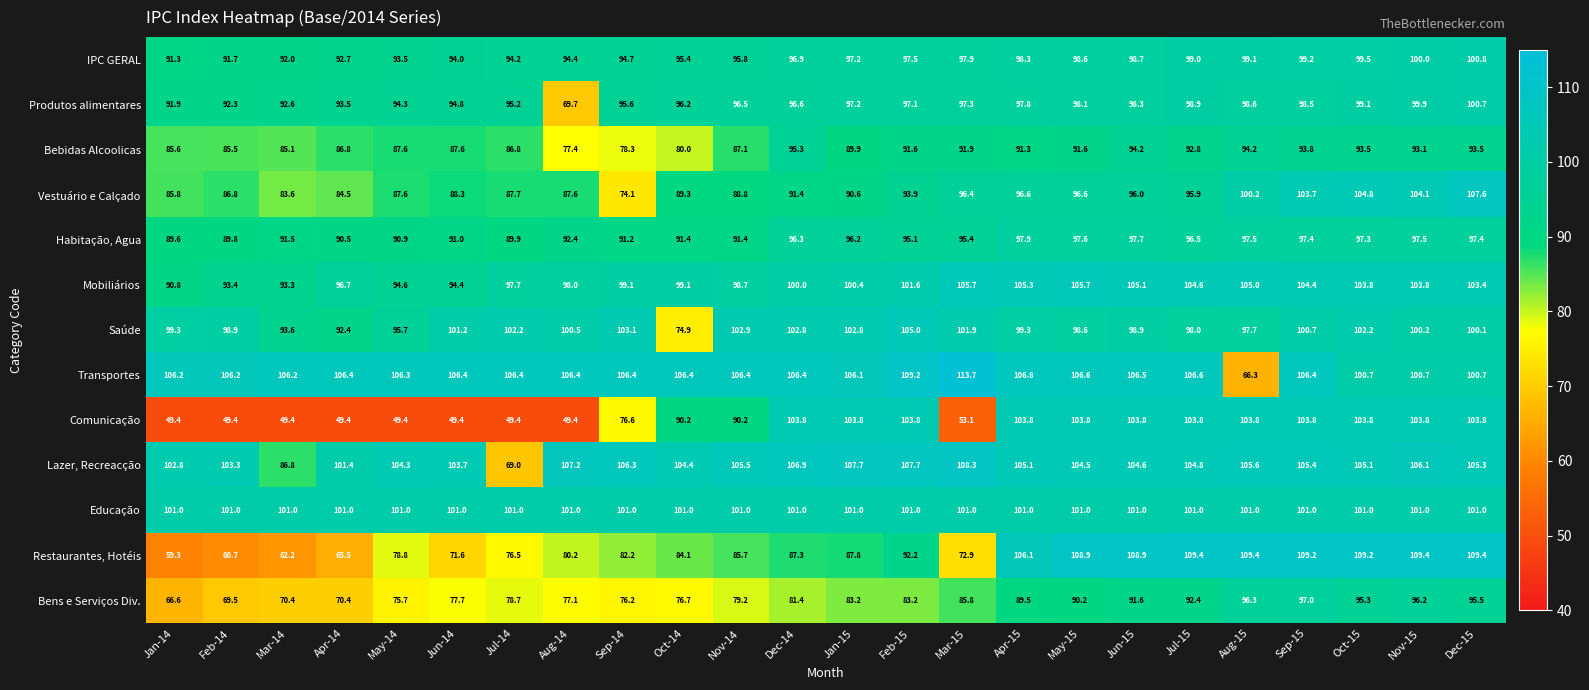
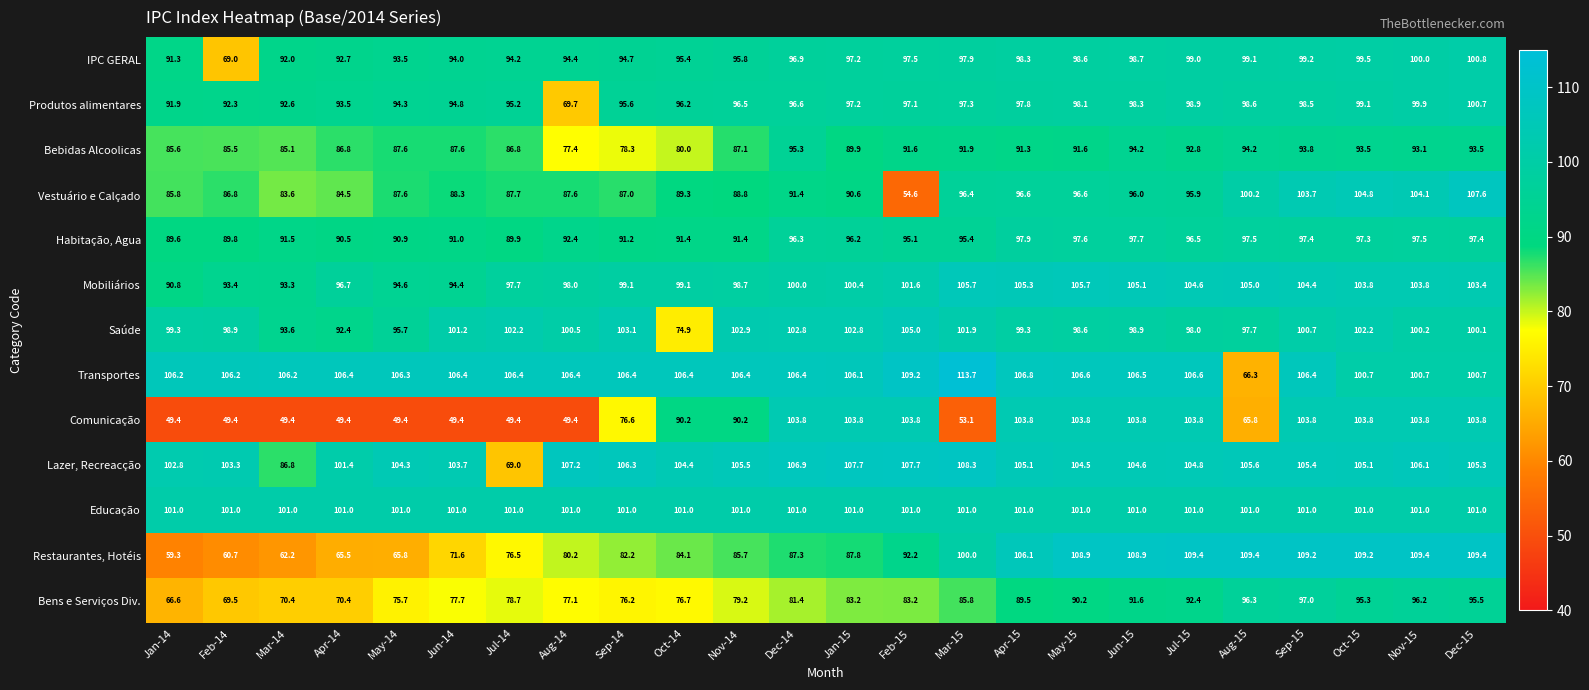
  {
    "IPC GERAL": {
      "Jan-14": 91.3,
-     "Feb-14": 91.7,
+     "Feb-14": 69.0,
      "Mar-14": 92.0,
      "Apr-14": 92.7,
      "May-14": 93.5,
      "Jun-14": 94.0,
      "Jul-14": 94.2,
      "Aug-14": 94.4,
      "Sep-14": 94.7,
      "Oct-14": 95.4,
      "Nov-14": 95.8,
      "Dec-14": 96.9,
      "Jan-15": 97.2,
      "Feb-15": 97.5,
      "Mar-15": 97.9,
      "Apr-15": 98.3,
      "May-15": 98.6,
      "Jun-15": 98.7,
      "Jul-15": 99.0,
      "Aug-15": 99.1,
      "Sep-15": 99.2,
      "Oct-15": 99.5,
      "Nov-15": 100.0,
      "Dec-15": 100.8
    },
    "Vestuário e Calçado": {
      "Jan-14": 85.8,
      "Feb-14": 86.8,
      "Mar-14": 83.6,
      "Apr-14": 84.5,
      "May-14": 87.6,
      "Jun-14": 88.3,
      "Jul-14": 87.7,
      "Aug-14": 87.6,
-     "Sep-14": 74.1,
+     "Sep-14": 87.0,
      "Oct-14": 89.3,
      "Nov-14": 88.8,
      "Dec-14": 91.4,
      "Jan-15": 90.6,
-     "Feb-15": 93.9,
+     "Feb-15": 54.6,
      "Mar-15": 96.4,
      "Apr-15": 96.6,
      "May-15": 96.6,
      "Jun-15": 96.0,
      "Jul-15": 95.9,
      "Aug-15": 100.2,
      "Sep-15": 103.7,
      "Oct-15": 104.8,
      "Nov-15": 104.1,
      "Dec-15": 107.6
    },
    "Comunicação": {
      "Jan-14": 49.4,
      "Feb-14": 49.4,
      "Mar-14": 49.4,
      "Apr-14": 49.4,
      "May-14": 49.4,
      "Jun-14": 49.4,
      "Jul-14": 49.4,
      "Aug-14": 49.4,
      "Sep-14": 76.6,
      "Oct-14": 90.2,
      "Nov-14": 90.2,
      "Dec-14": 103.8,
      "Jan-15": 103.8,
      "Feb-15": 103.8,
      "Mar-15": 53.1,
      "Apr-15": 103.8,
      "May-15": 103.8,
      "Jun-15": 103.8,
      "Jul-15": 103.8,
-     "Aug-15": 103.8,
+     "Aug-15": 65.8,
      "Sep-15": 103.8,
      "Oct-15": 103.8,
      "Nov-15": 103.8,
      "Dec-15": 103.8
    },
    "Restaurantes, Hotéis": {
      "Jan-14": 59.3,
      "Feb-14": 60.7,
      "Mar-14": 62.2,
      "Apr-14": 65.5,
-     "May-14": 78.8,
+     "May-14": 65.8,
      "Jun-14": 71.6,
      "Jul-14": 76.5,
      "Aug-14": 80.2,
      "Sep-14": 82.2,
      "Oct-14": 84.1,
      "Nov-14": 85.7,
      "Dec-14": 87.3,
      "Jan-15": 87.8,
      "Feb-15": 92.2,
-     "Mar-15": 72.9,
+     "Mar-15": 100.0,
      "Apr-15": 106.1,
      "May-15": 108.9,
      "Jun-15": 108.9,
      "Jul-15": 109.4,
      "Aug-15": 109.4,
      "Sep-15": 109.2,
      "Oct-15": 109.2,
      "Nov-15": 109.4,
      "Dec-15": 109.4
    }
  }
